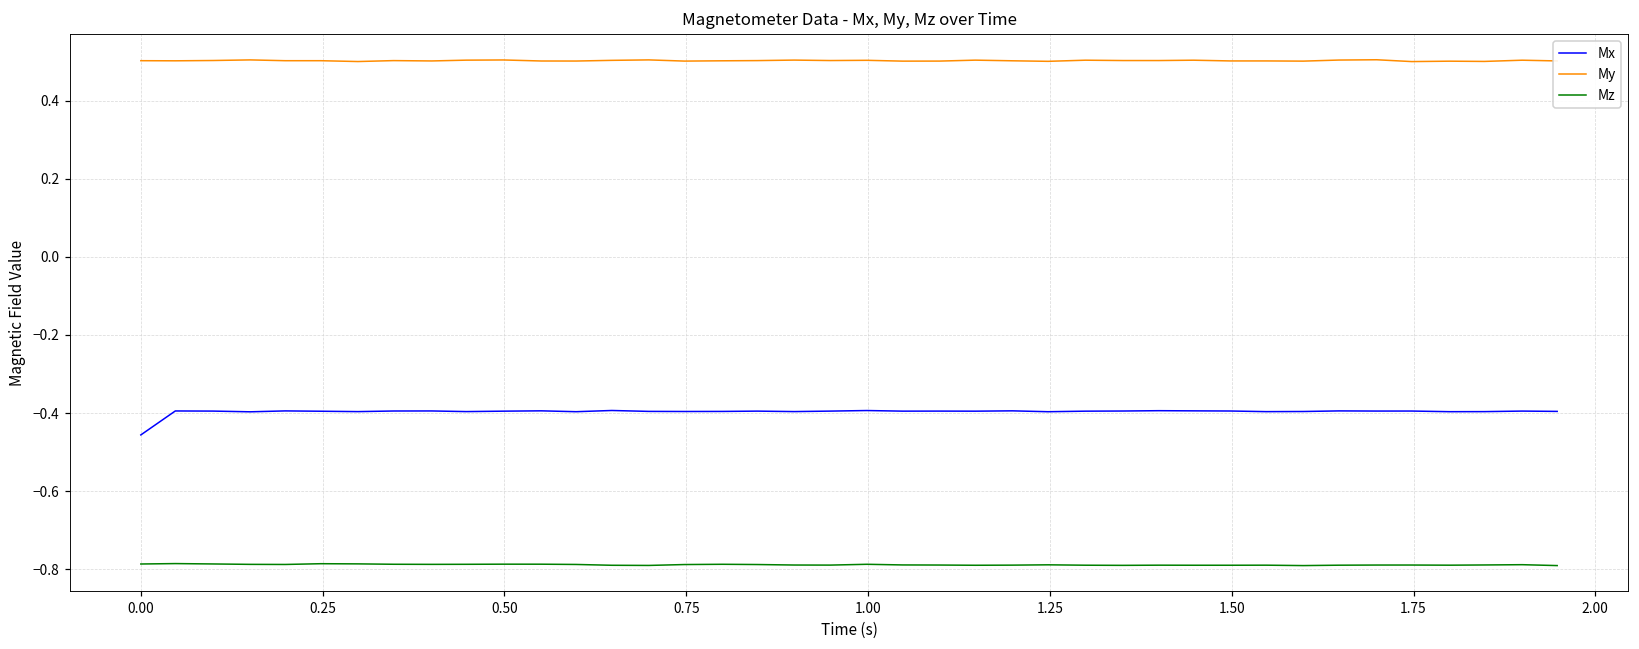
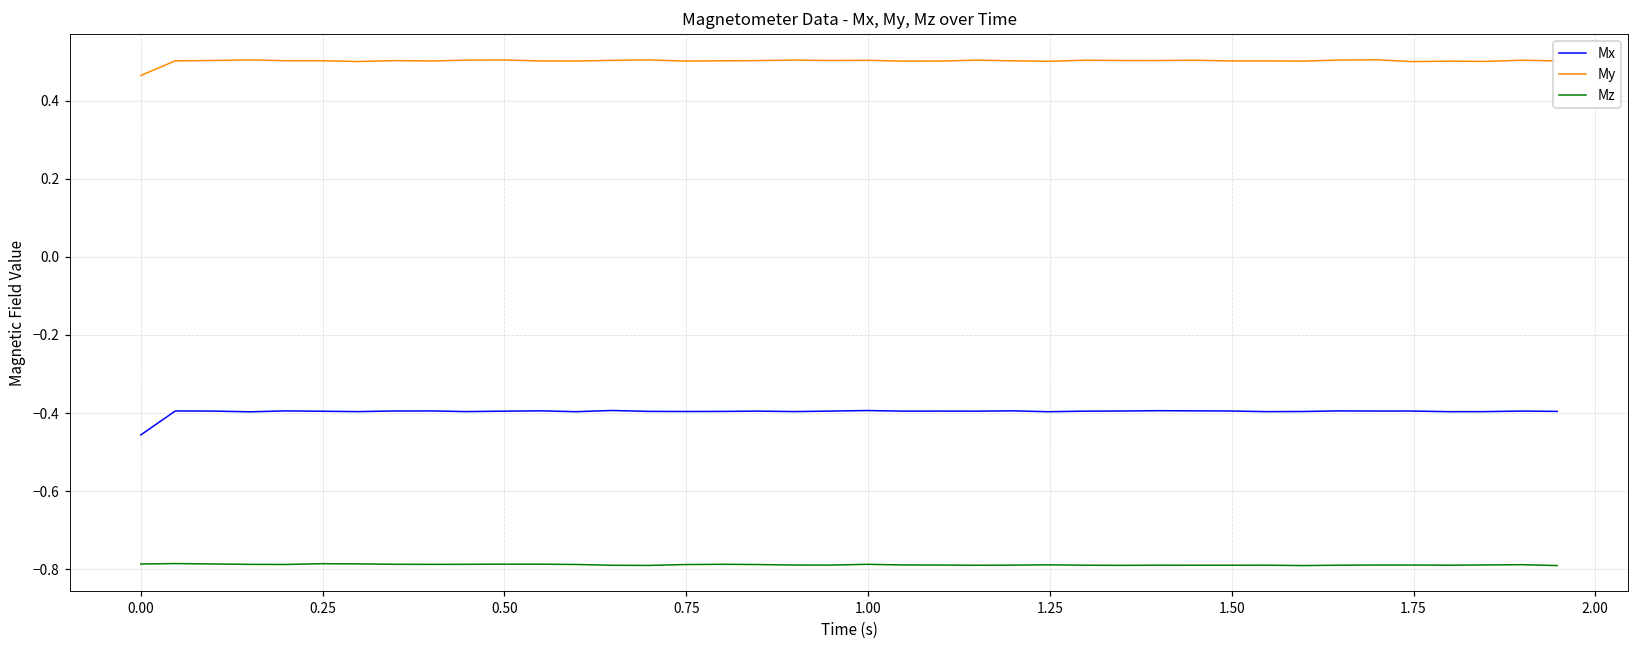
  {
    "Mx": {
      "0.00": -0.46
    },
    "My": {
-     "0.00": 0.50
+     "0.00": 0.46
    },
    "Mz": {
      "0.00": -0.79
    }
  }
